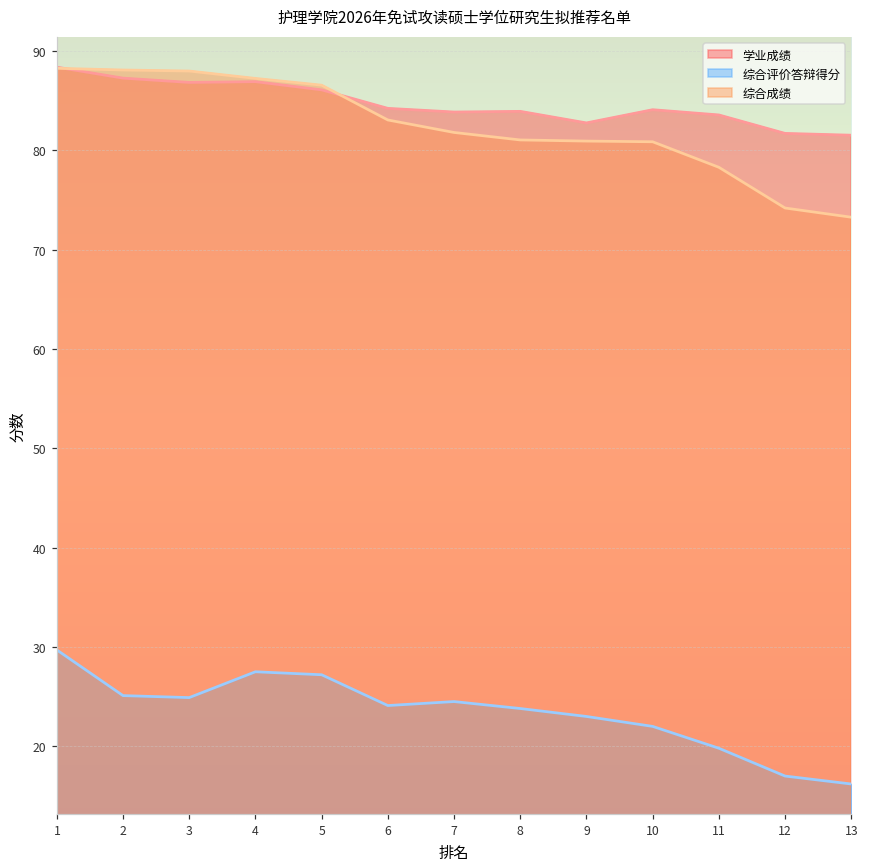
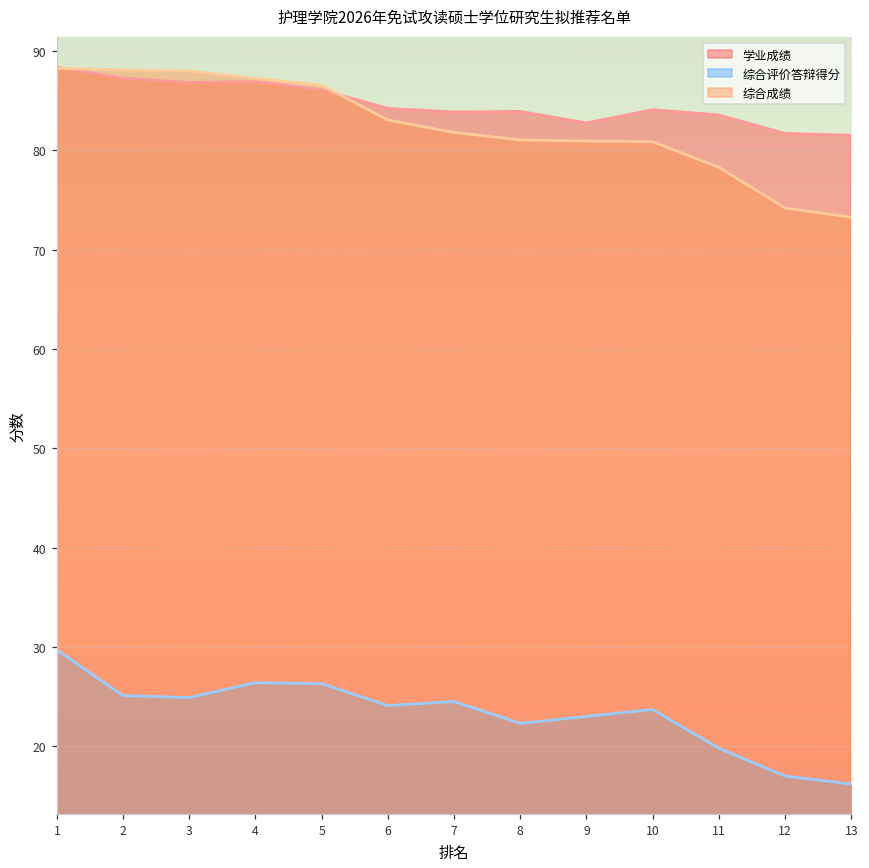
  {
    "综合评价答辩得分": {
      "1": 30,
      "2": 25,
      "3": 25,
-     "4": 28,
-     "5": 27,
+     "4": 26,
+     "5": 26,
      "6": 24,
      "7": 25,
-     "8": 24,
+     "8": 22,
      "9": 23,
-     "10": 22,
+     "10": 24,
      "11": 20,
      "12": 17,
      "13": 16
    }
  }
